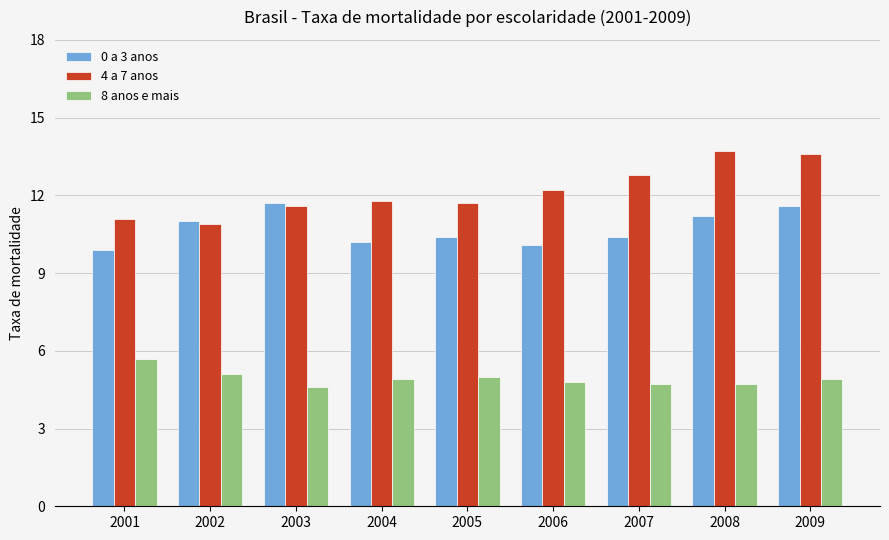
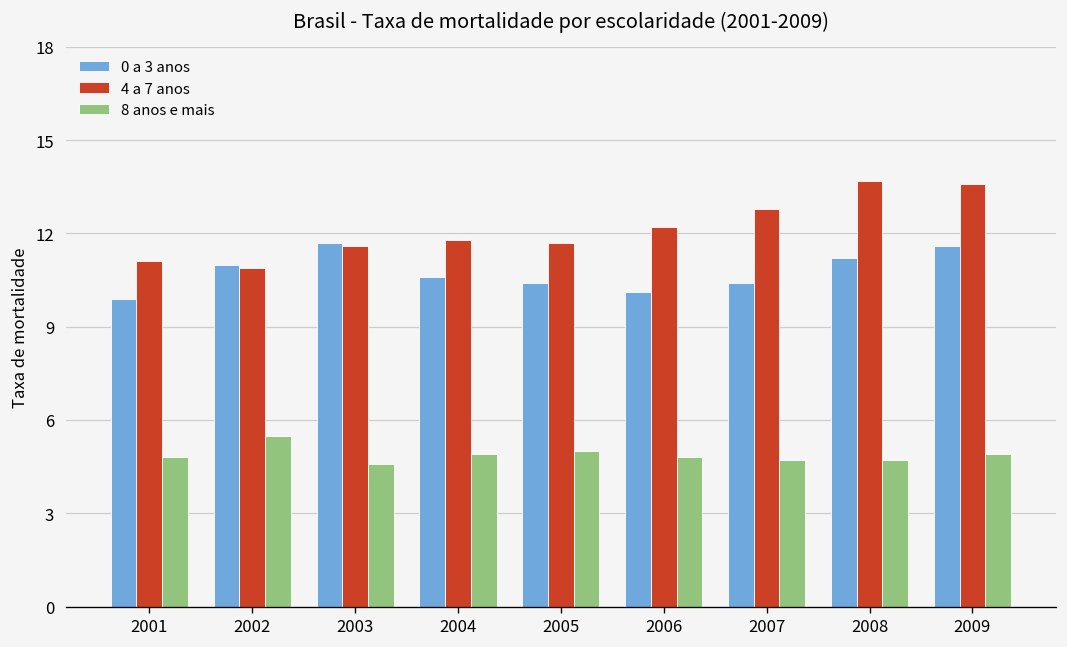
  {
    "0 a 3 anos": {
      "2001": 9.9,
      "2002": 11.0,
      "2003": 11.7,
-     "2004": 10.2,
+     "2004": 10.6,
      "2005": 10.4,
      "2006": 10.1,
      "2007": 10.4,
      "2008": 11.2,
      "2009": 11.6
    },
    "4 a 7 anos": {
      "2001": 11.1,
      "2002": 10.9,
      "2003": 11.6,
      "2004": 11.8,
      "2005": 11.7,
      "2006": 12.2,
      "2007": 12.8,
      "2008": 13.7,
      "2009": 13.6
    },
    "8 anos e mais": {
-     "2001": 5.7,
-     "2002": 5.1,
+     "2001": 4.8,
+     "2002": 5.5,
      "2003": 4.6,
      "2004": 4.9,
      "2005": 5.0,
      "2006": 4.8,
      "2007": 4.7,
      "2008": 4.7,
      "2009": 4.9
    }
  }
